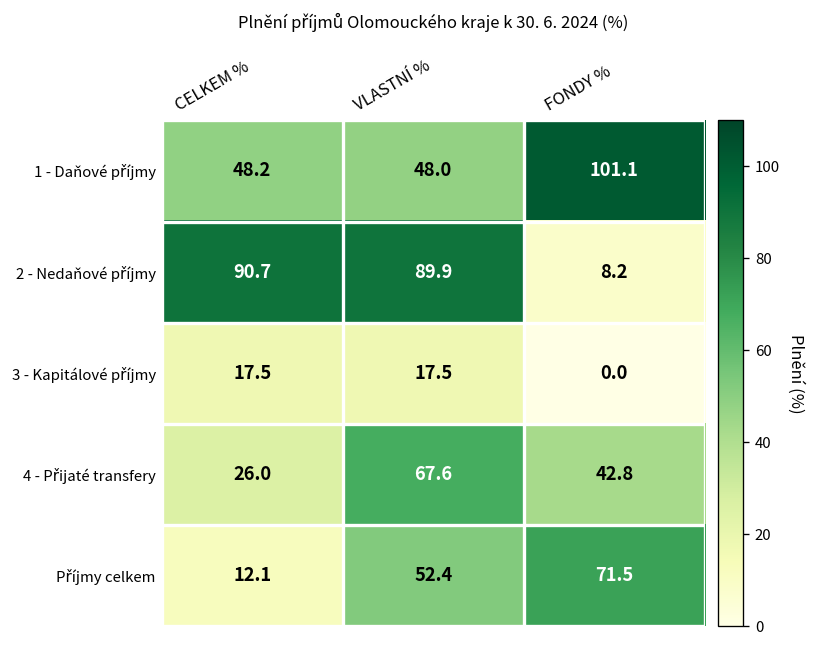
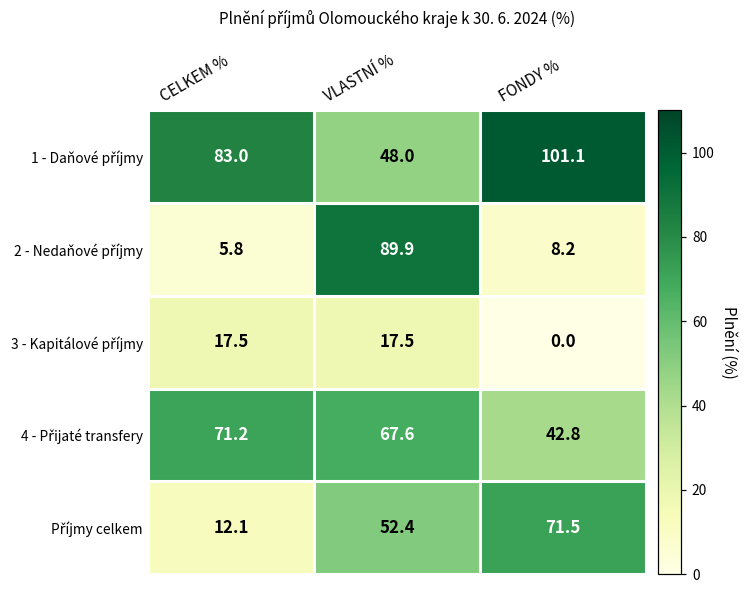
  {
    "1 - Daňové příjmy": {
-     "CELKEM %": 48.2,
+     "CELKEM %": 83.0,
      "VLASTNÍ %": 48.0,
      "FONDY %": 101.1
    },
    "2 - Nedaňové příjmy": {
-     "CELKEM %": 90.7,
+     "CELKEM %": 5.8,
      "VLASTNÍ %": 89.9,
      "FONDY %": 8.2
    },
    "3 - Kapitálové příjmy": {
      "CELKEM %": 17.5,
      "VLASTNÍ %": 17.5,
      "FONDY %": 0.0
    },
    "4 - Přijaté transfery": {
-     "CELKEM %": 26.0,
+     "CELKEM %": 71.2,
      "VLASTNÍ %": 67.6,
      "FONDY %": 42.8
    },
    "Příjmy celkem": {
      "CELKEM %": 12.1,
      "VLASTNÍ %": 52.4,
      "FONDY %": 71.5
    }
  }
